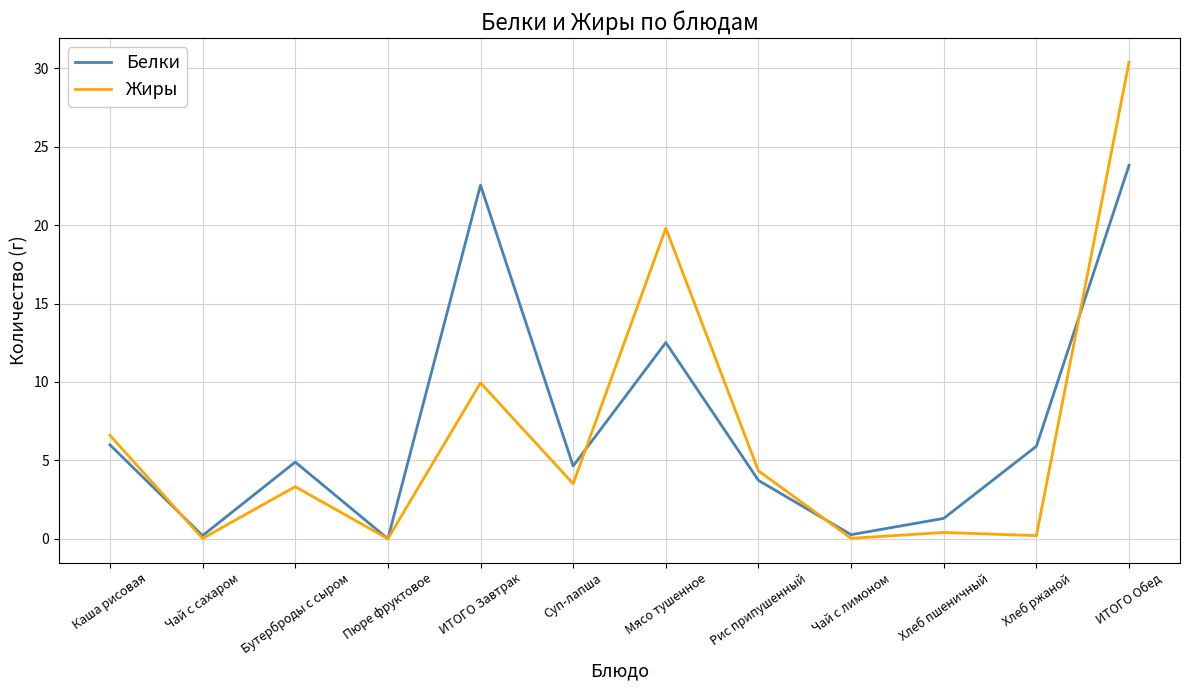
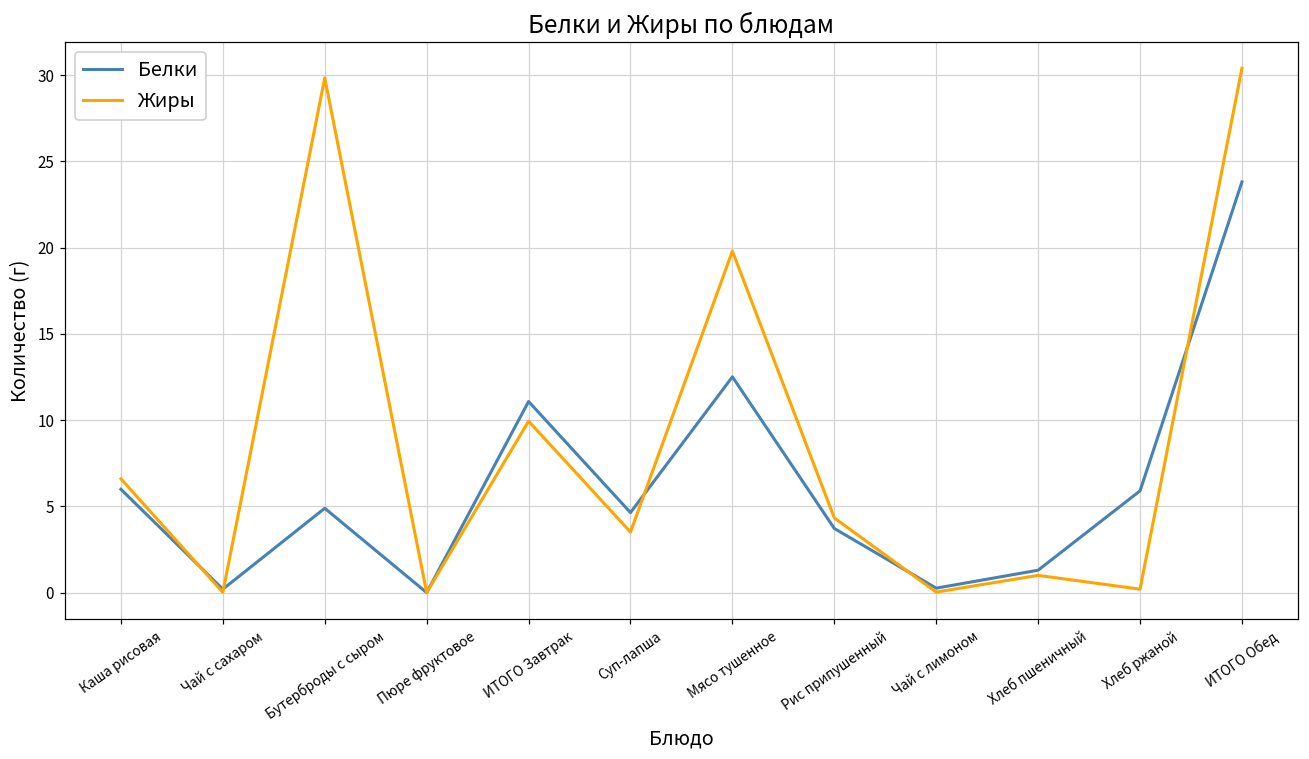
  {
    "Белки": {
      "Каша рисовая": 6.0,
      "Чай с сахаром": 0.2,
      "Бутерброды с сыром": 4.9,
-     "ИТОГО Завтрак": 22.6,
+     "ИТОГО Завтрак": 11.1,
      "Суп-лапша": 4.6,
      "Мясо тушенное": 12.5,
      "Рис припушенный": 3.7,
      "Чай с лимоном": 0.3,
      "Хлеб пшеничный": 1.3,
      "Хлеб ржаной": 5.9,
      "ИТОГО Обед": 23.8
    },
    "Жиры": {
      "Каша рисовая": 6.6,
      "Чай с сахаром": 0.0,
-     "Бутерброды с сыром": 3.3,
+     "Бутерброды с сыром": 29.8,
      "ИТОГО Завтрак": 9.9,
      "Суп-лапша": 3.5,
      "Мясо тушенное": 19.8,
      "Рис припушенный": 4.3,
      "Чай с лимоном": 0.0,
-     "Хлеб пшеничный": 0.4,
+     "Хлеб пшеничный": 1.0,
      "Хлеб ржаной": 0.2,
      "ИТОГО Обед": 30.4
    }
  }
